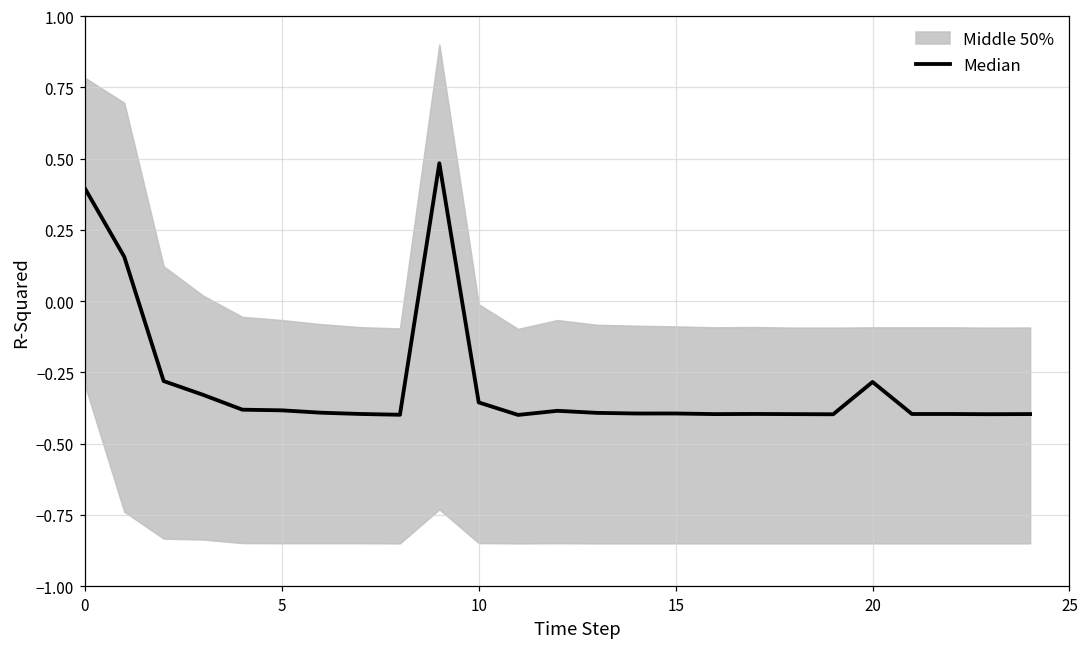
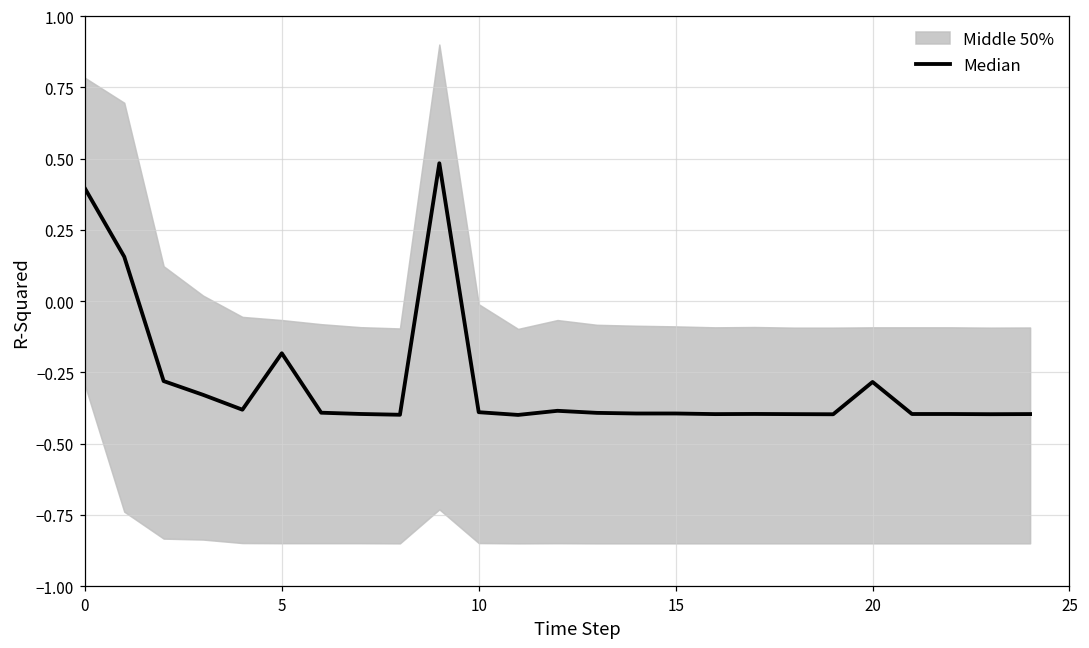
  {
    "Median": {
      "0": 0.40,
-     "5": -0.38,
-     "10": -0.36,
+     "5": -0.18,
+     "10": -0.39,
      "15": -0.39,
      "20": -0.28
    }
  }
